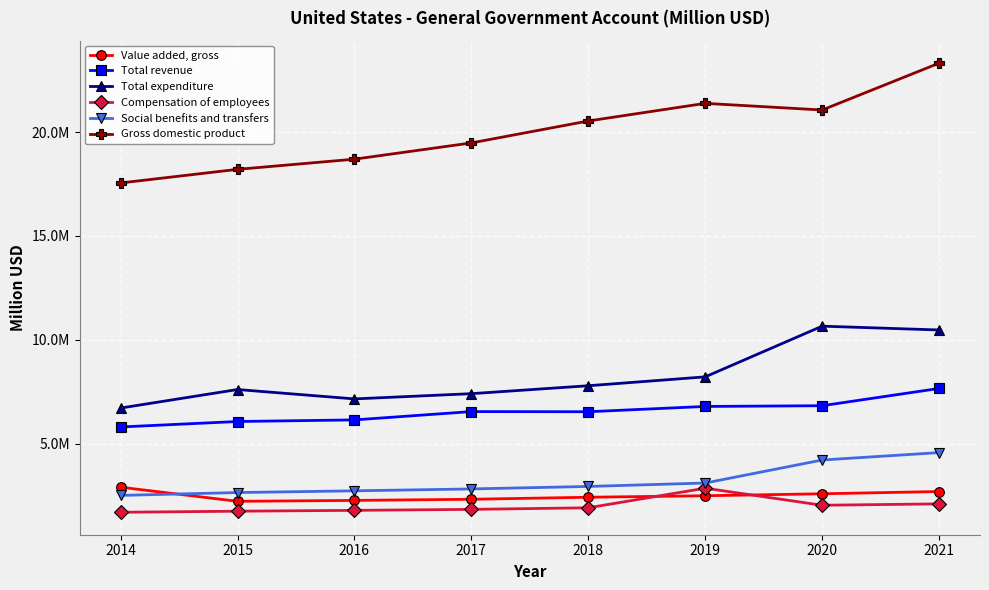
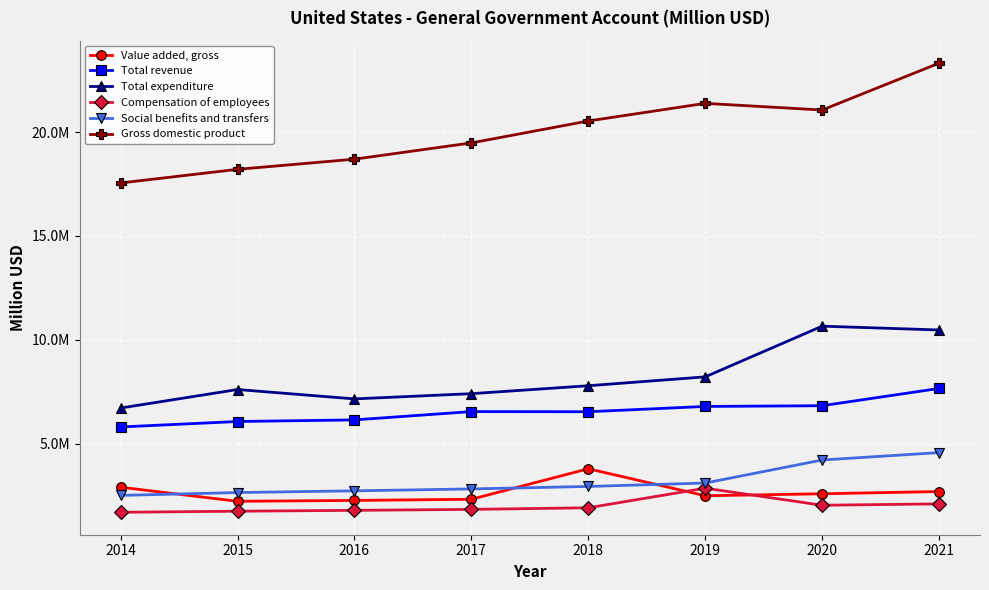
  {
    "Value added, gross": {
      "2014": 2900000,
      "2015": 2200000,
      "2016": 2300000,
      "2017": 2300000,
-     "2018": 2400000,
+     "2018": 3800000,
      "2019": 2500000,
      "2020": 2600000,
      "2021": 2700000
    },
    "Total revenue": {
      "2014": 5800000,
      "2015": 6100000,
      "2016": 6200000,
      "2017": 6600000,
      "2018": 6500000,
      "2019": 6800000,
      "2020": 6800000,
      "2021": 7700000
    },
    "Total expenditure": {
      "2014": 6700000,
      "2015": 7600000,
      "2016": 7200000,
      "2017": 7400000,
      "2018": 7800000,
      "2019": 8200000,
      "2020": 10700000,
      "2021": 10500000
    },
    "Compensation of employees": {
      "2014": 1700000,
      "2015": 1800000,
      "2016": 1800000,
      "2017": 1800000,
      "2018": 1900000,
      "2019": 2900000,
      "2020": 2000000,
      "2021": 2100000
    },
    "Social benefits and transfers": {
      "2014": 2500000,
      "2015": 2700000,
      "2016": 2700000,
      "2017": 2800000,
      "2018": 2900000,
      "2019": 3100000,
      "2020": 4200000,
      "2021": 4600000
    },
    "Gross domestic product": {
      "2014": 17600000,
      "2015": 18200000,
      "2016": 18700000,
      "2017": 19500000,
      "2018": 20500000,
      "2019": 21400000,
      "2020": 21100000,
      "2021": 23300000
    }
  }
